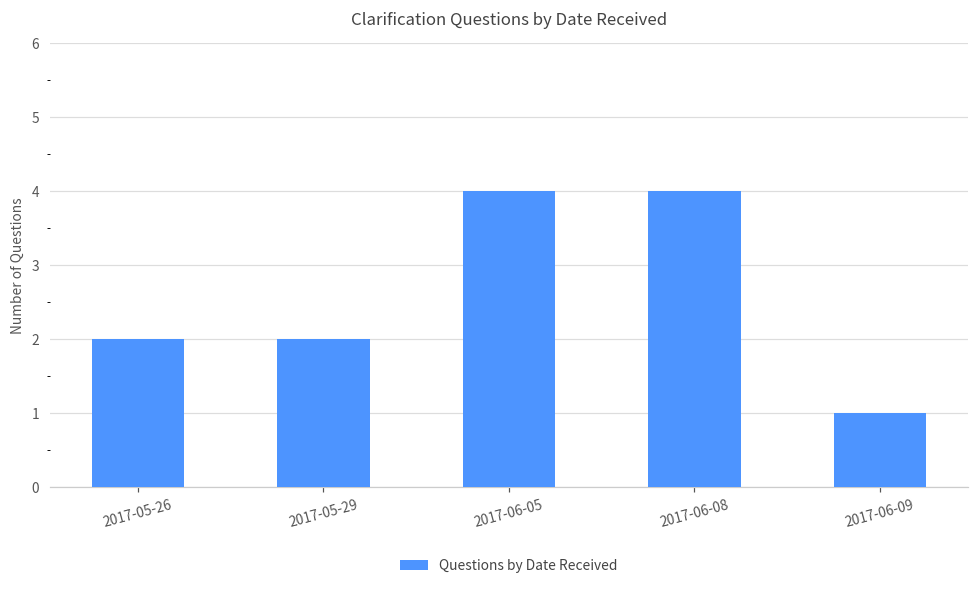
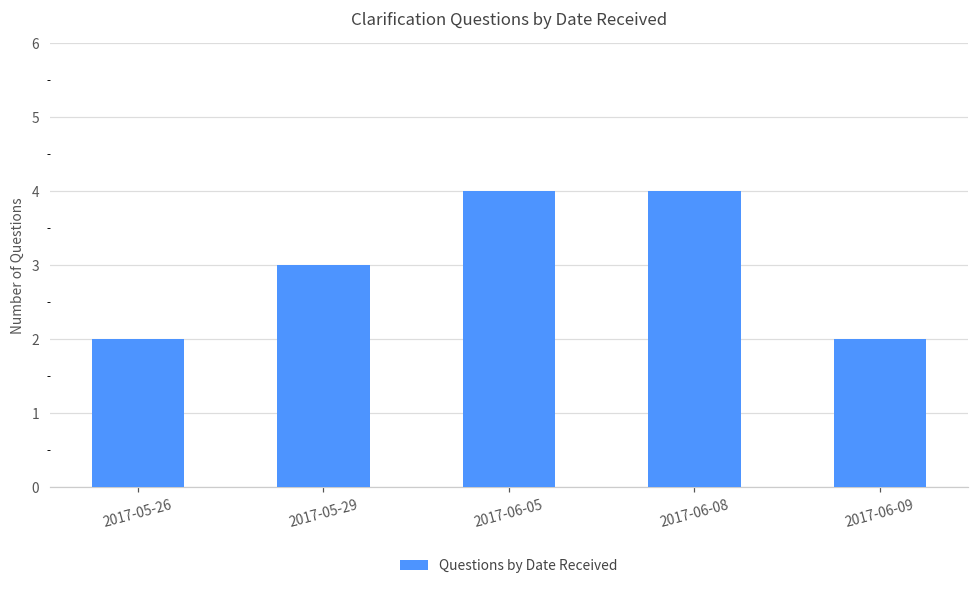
  {
    "2017-05-26": 2,
-   "2017-05-29": 2,
+   "2017-05-29": 3,
    "2017-06-05": 4,
    "2017-06-08": 4,
-   "2017-06-09": 1
+   "2017-06-09": 2
  }
